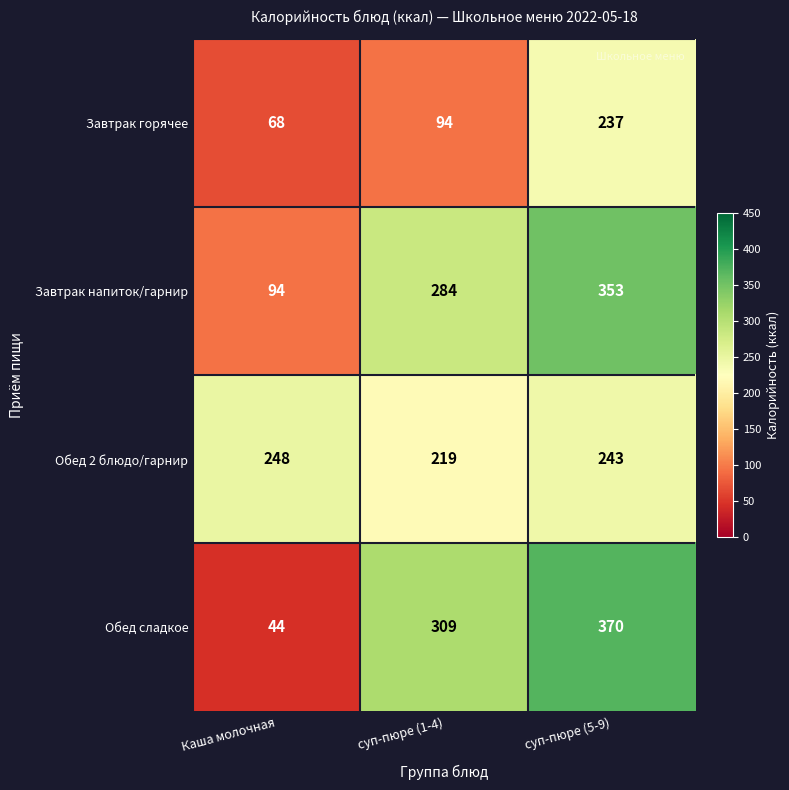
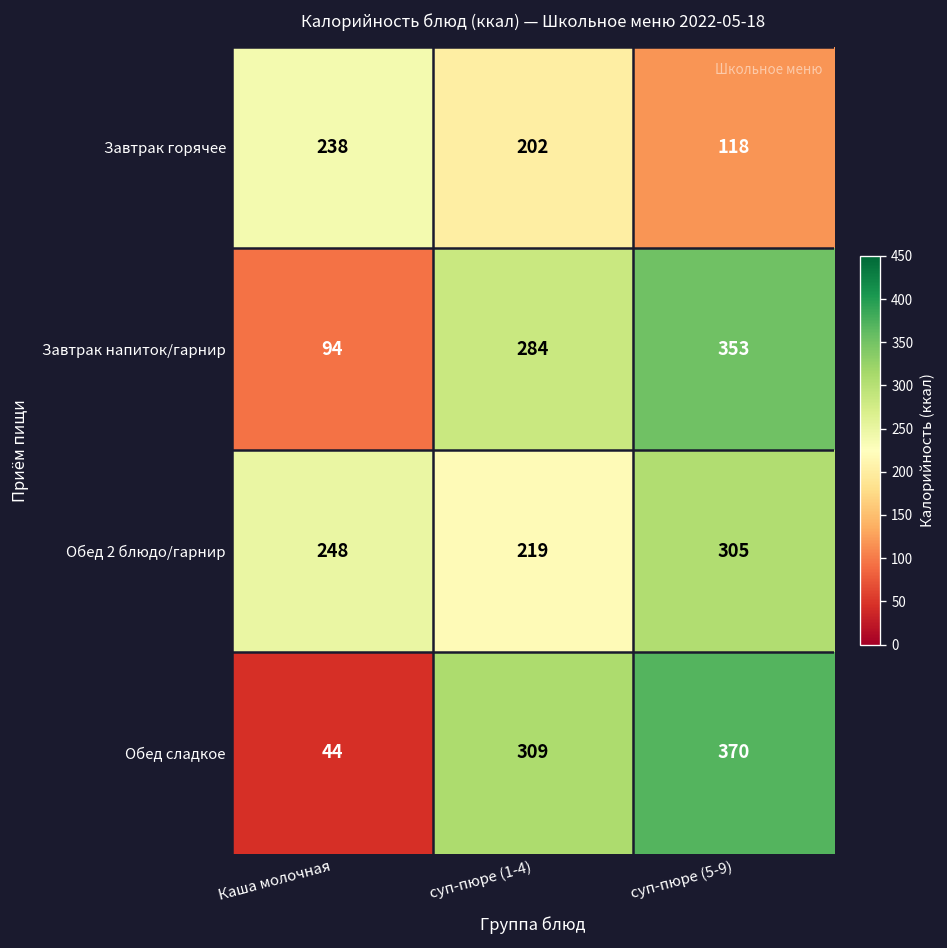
  {
    "Завтрак горячее": {
-     "Каша молочная": 68,
-     "суп-пюре (1-4)": 94,
-     "суп-пюре (5-9)": 237
+     "Каша молочная": 238,
+     "суп-пюре (1-4)": 202,
+     "суп-пюре (5-9)": 118
    },
    "Завтрак напиток/гарнир": {
      "Каша молочная": 94,
      "суп-пюре (1-4)": 284,
      "суп-пюре (5-9)": 353
    },
    "Обед 2 блюдо/гарнир": {
      "Каша молочная": 248,
      "суп-пюре (1-4)": 219,
-     "суп-пюре (5-9)": 243
+     "суп-пюре (5-9)": 305
    },
    "Обед сладкое": {
      "Каша молочная": 44,
      "суп-пюре (1-4)": 309,
      "суп-пюре (5-9)": 370
    }
  }
